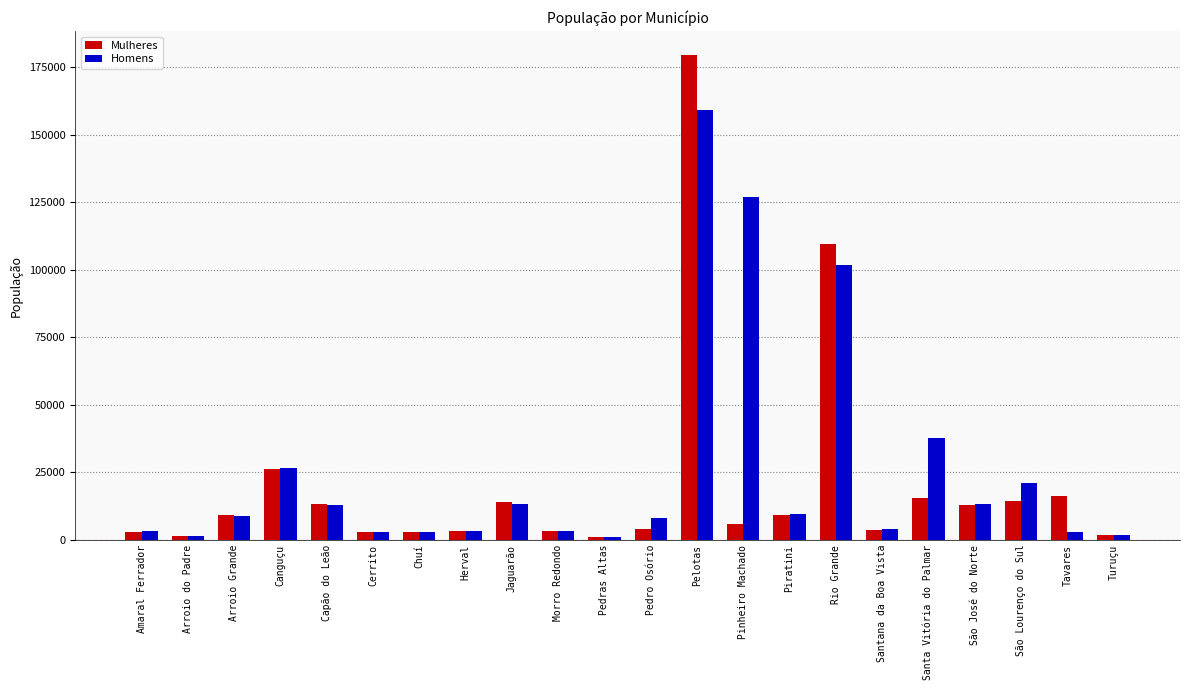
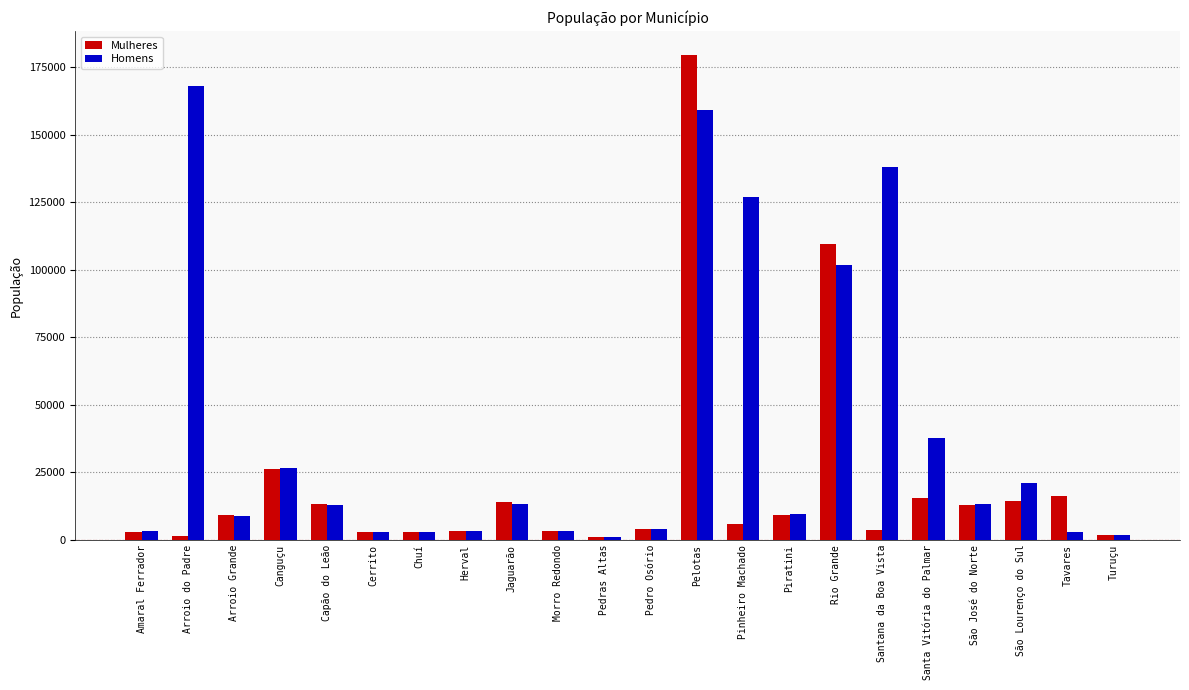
  {
    "Mulheres": {
      "Amaral Ferrador": 3000,
      "Arroio do Padre": 1000,
      "Arroio Grande": 9000,
      "Canguçu": 26000,
      "Capão do Leão": 13000,
      "Cerrito": 3000,
      "Chuí": 3000,
      "Herval": 3000,
      "Jaguarão": 14000,
      "Morro Redondo": 3000,
      "Pedras Altas": 1000,
      "Pedro Osório": 4000,
      "Pelotas": 179000,
      "Pinheiro Machado": 6000,
      "Piratini": 9000,
      "Rio Grande": 110000,
      "Santana da Boa Vista": 4000,
      "Santa Vitória do Palmar": 16000,
      "São José do Norte": 13000,
      "São Lourenço do Sul": 15000,
      "Tavares": 16000,
      "Turuçu": 2000
    },
    "Homens": {
      "Amaral Ferrador": 3000,
-     "Arroio do Padre": 1000,
+     "Arroio do Padre": 168000,
      "Arroio Grande": 9000,
      "Canguçu": 27000,
      "Capão do Leão": 13000,
      "Cerrito": 3000,
      "Chuí": 3000,
      "Herval": 3000,
      "Jaguarão": 13000,
      "Morro Redondo": 3000,
      "Pedras Altas": 1000,
-     "Pedro Osório": 8000,
+     "Pedro Osório": 4000,
      "Pelotas": 159000,
      "Pinheiro Machado": 127000,
      "Piratini": 10000,
      "Rio Grande": 102000,
-     "Santana da Boa Vista": 4000,
+     "Santana da Boa Vista": 138000,
      "Santa Vitória do Palmar": 38000,
      "São José do Norte": 13000,
      "São Lourenço do Sul": 21000,
      "Tavares": 3000,
      "Turuçu": 2000
    }
  }
